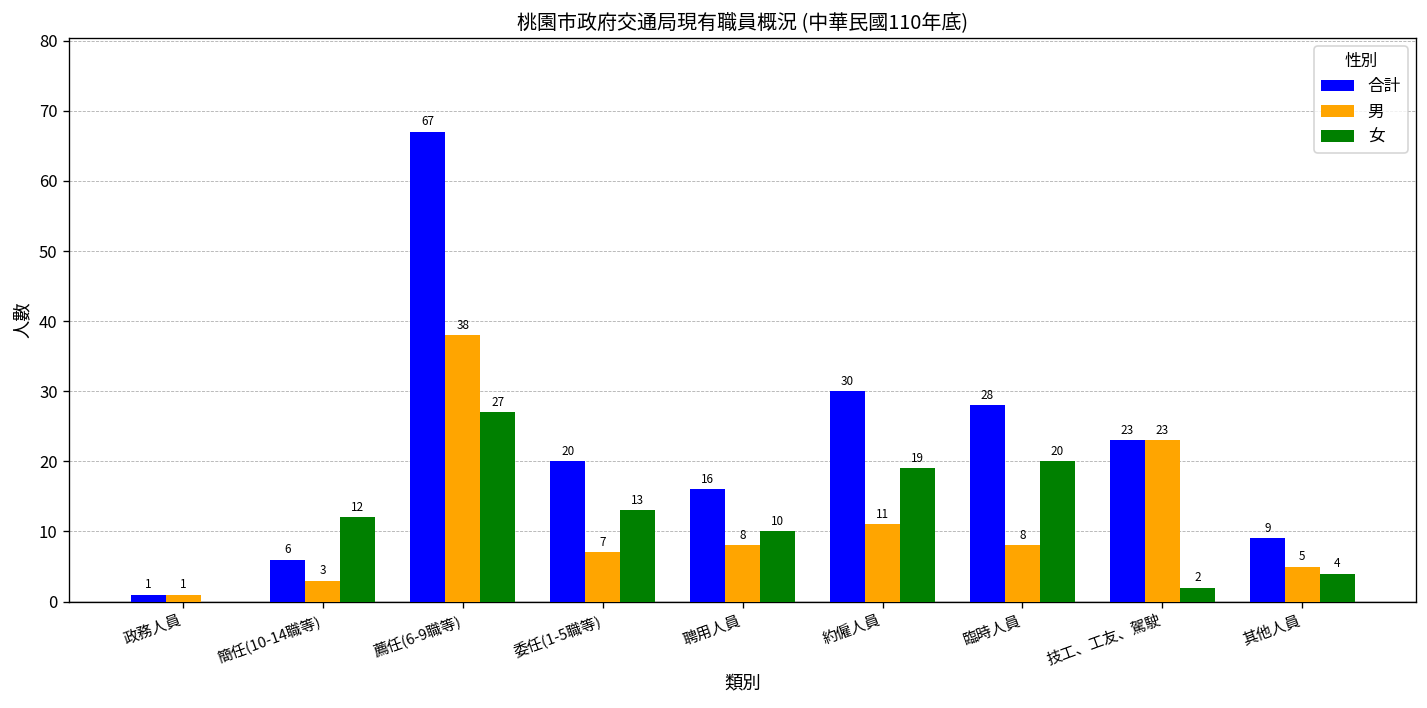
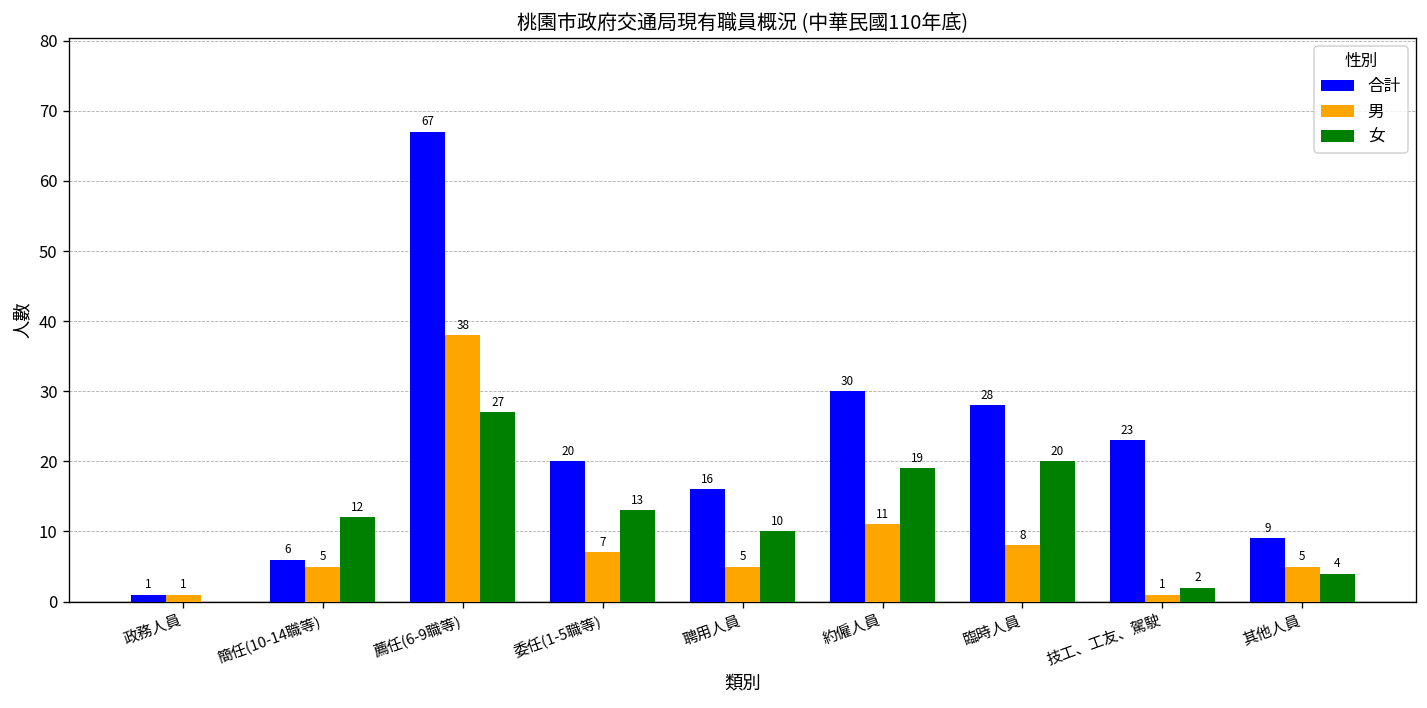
  {
    "合計": {
      "政務人員": 1,
      "簡任(10-14職等)": 6,
      "薦任(6-9職等)": 67,
      "委任(1-5職等)": 20,
      "聘用人員": 16,
      "約僱人員": 30,
      "臨時人員": 28,
      "技工、工友、駕駛": 23,
      "其他人員": 9
    },
    "男": {
      "政務人員": 1,
-     "簡任(10-14職等)": 3,
+     "簡任(10-14職等)": 5,
      "薦任(6-9職等)": 38,
      "委任(1-5職等)": 7,
-     "聘用人員": 8,
+     "聘用人員": 5,
      "約僱人員": 11,
      "臨時人員": 8,
-     "技工、工友、駕駛": 23,
+     "技工、工友、駕駛": 1,
      "其他人員": 5
    },
    "女": {
      "簡任(10-14職等)": 12,
      "薦任(6-9職等)": 27,
      "委任(1-5職等)": 13,
      "聘用人員": 10,
      "約僱人員": 19,
      "臨時人員": 20,
      "技工、工友、駕駛": 2,
      "其他人員": 4
    }
  }
